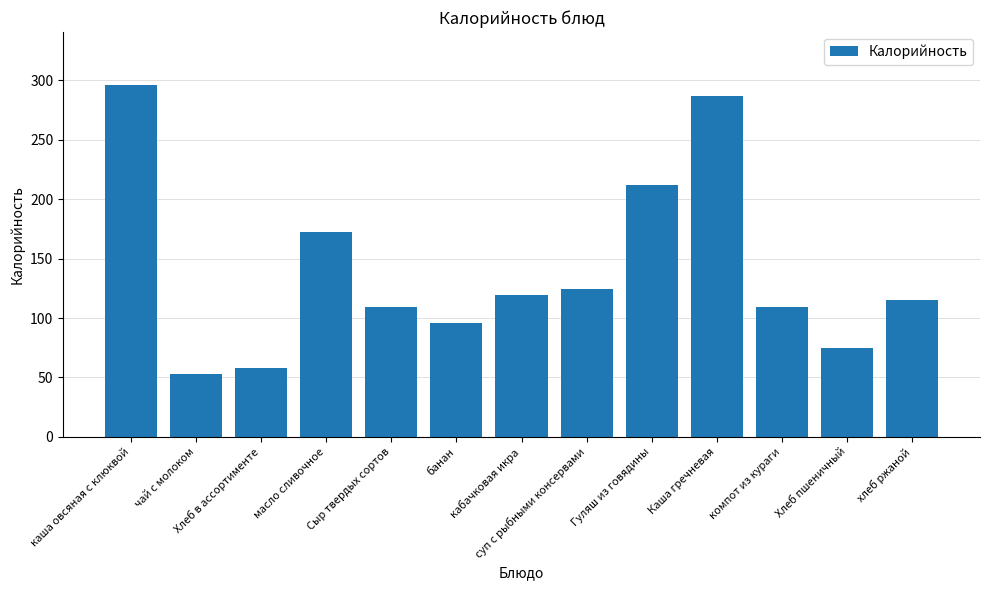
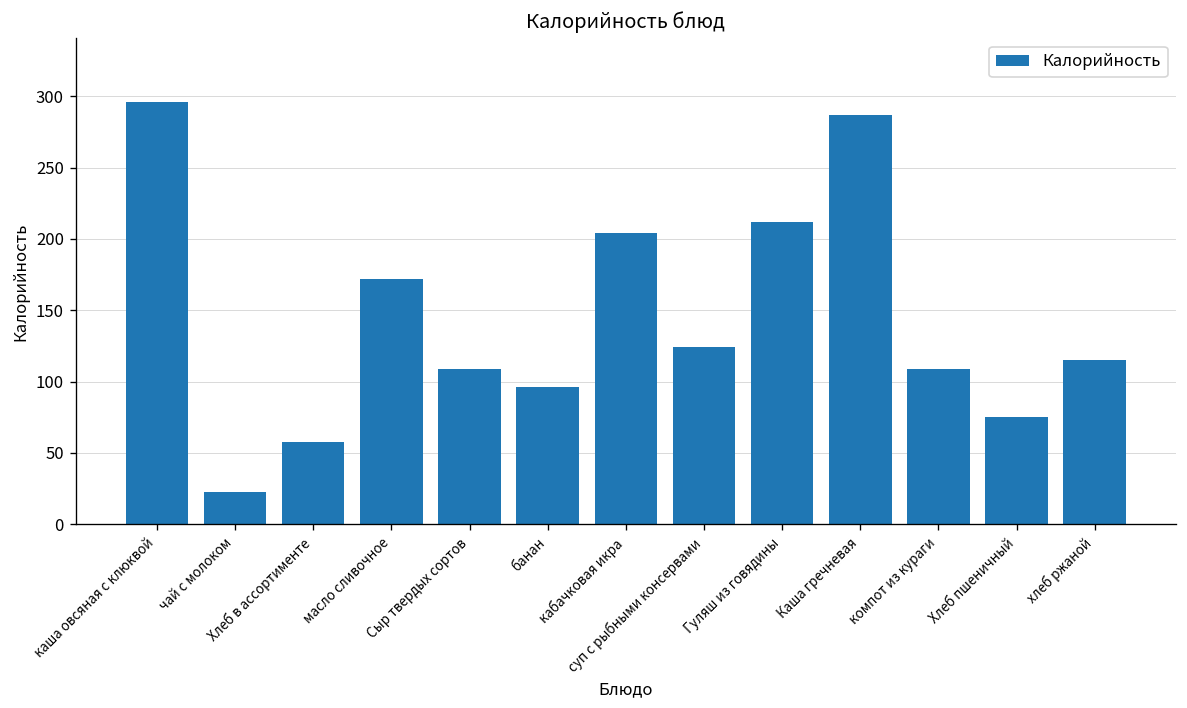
  {
    "каша овсяная с клюквой": 296,
-   "чай с молоком": 53,
+   "чай с молоком": 23,
    "Хлеб в ассортименте": 58,
    "масло сливочное": 172,
    "Сыр твердых сортов": 109,
    "банан": 96,
-   "кабачковая икра": 119,
+   "кабачковая икра": 204,
    "суп с рыбными консервами": 124,
    "Гуляш из говядины": 212,
    "Каша гречневая": 287,
    "компот из кураги": 109,
    "Хлеб пшеничный": 75,
    "хлеб ржаной": 115
  }
